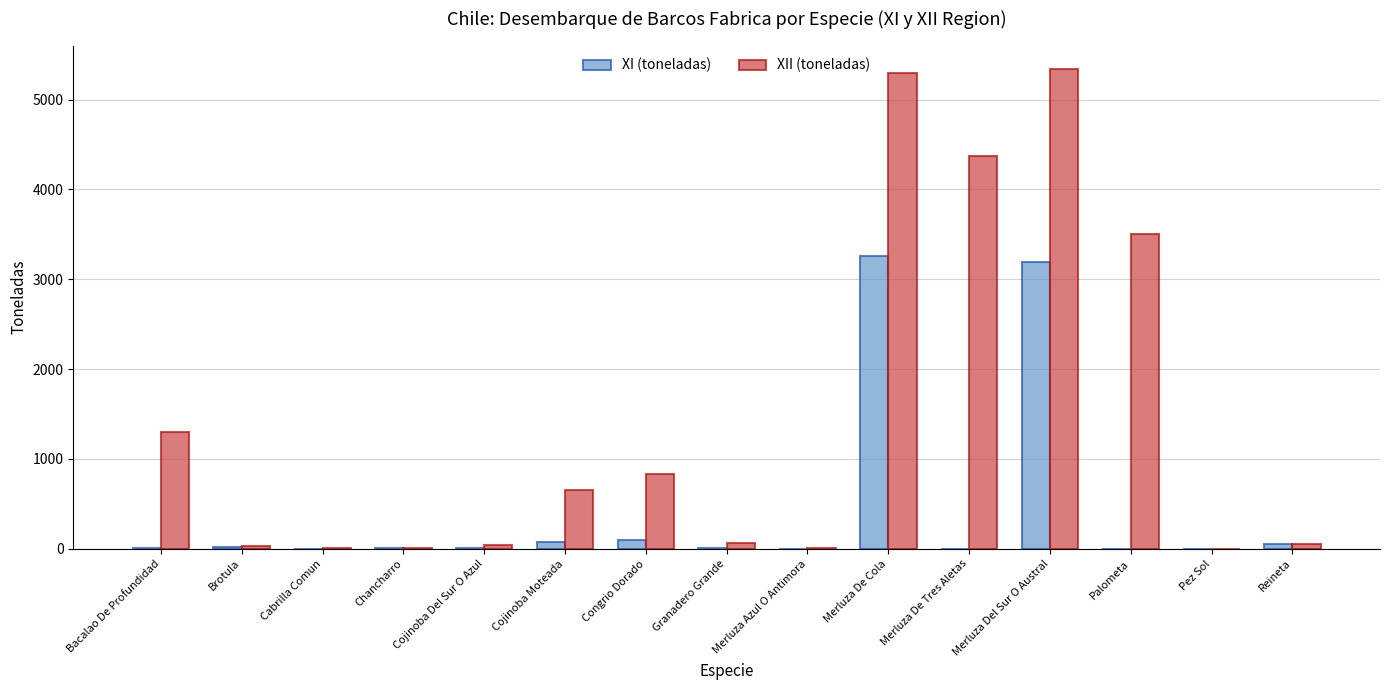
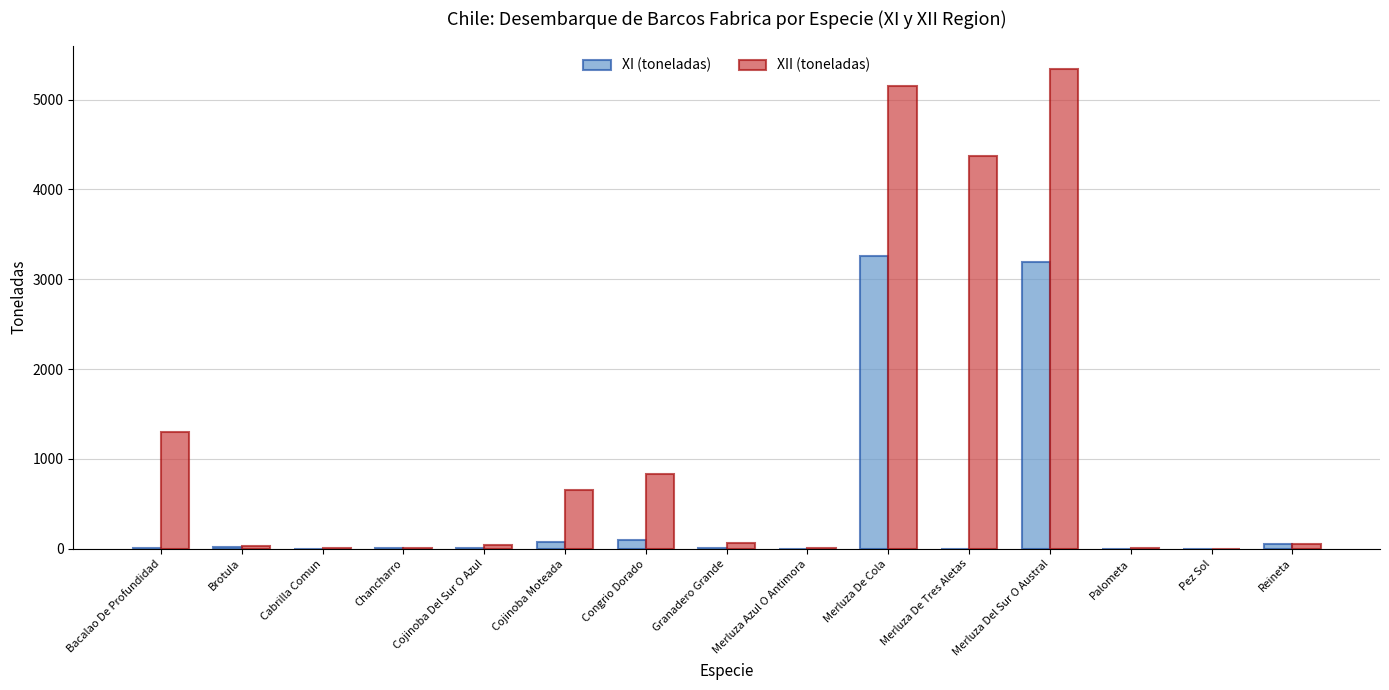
  {
    "XI (toneladas)": {
      "Cabrilla Comun": 0,
      "Cojinoba Moteada": 100,
      "Congrio Dorado": 100,
      "Merluza Azul O Antimora": 0,
      "Merluza De Cola": 3300,
      "Merluza De Tres Aletas": 0,
      "Merluza Del Sur O Austral": 3200,
      "Palometa": 0,
      "Pez Sol": 0,
      "Reineta": 100
    },
    "XII (toneladas)": {
      "Bacalao De Profundidad": 1300,
      "Brotula": 0,
      "Cojinoba Del Sur O Azul": 0,
      "Cojinoba Moteada": 700,
      "Congrio Dorado": 800,
      "Granadero Grande": 100,
-     "Merluza De Cola": 5300,
+     "Merluza De Cola": 5100,
      "Merluza De Tres Aletas": 4400,
      "Merluza Del Sur O Austral": 5300,
-     "Palometa": 3500,
+     "Palometa": 0,
      "Reineta": 100
    }
  }
